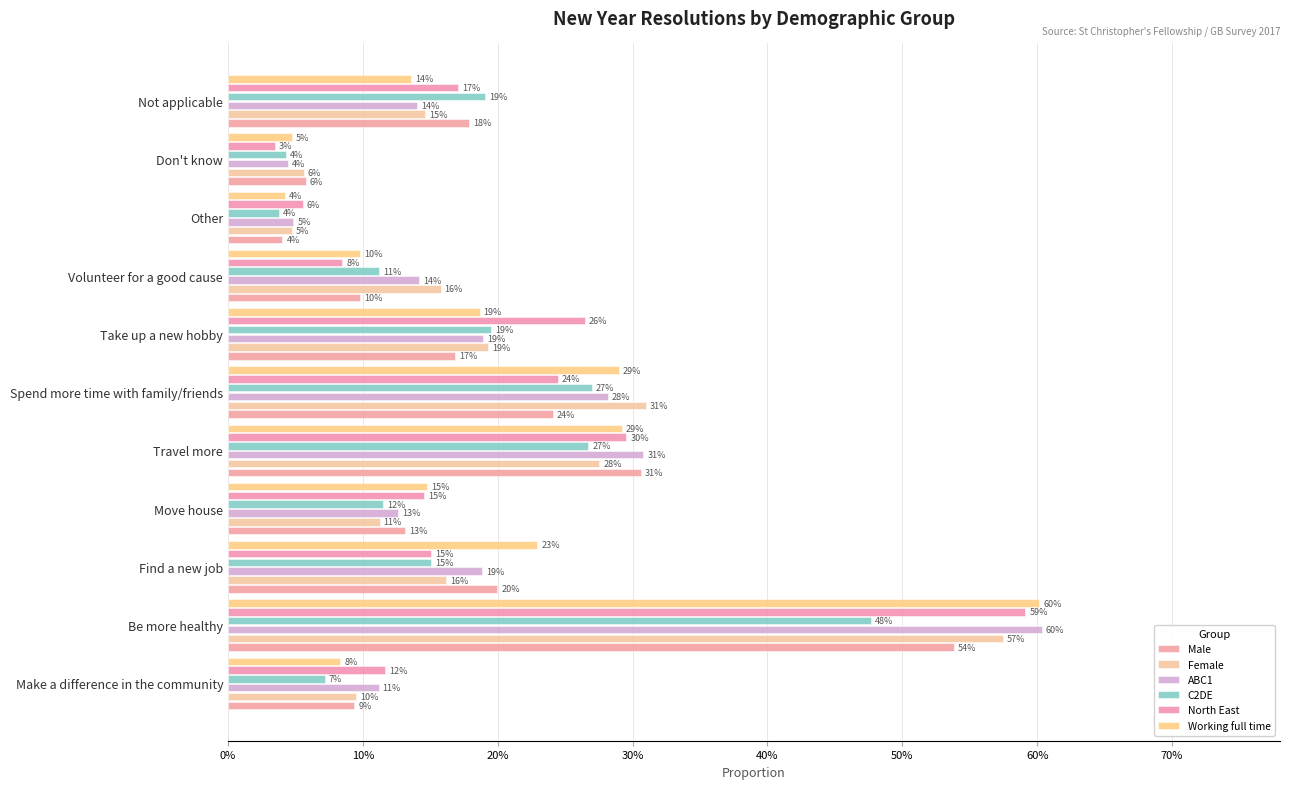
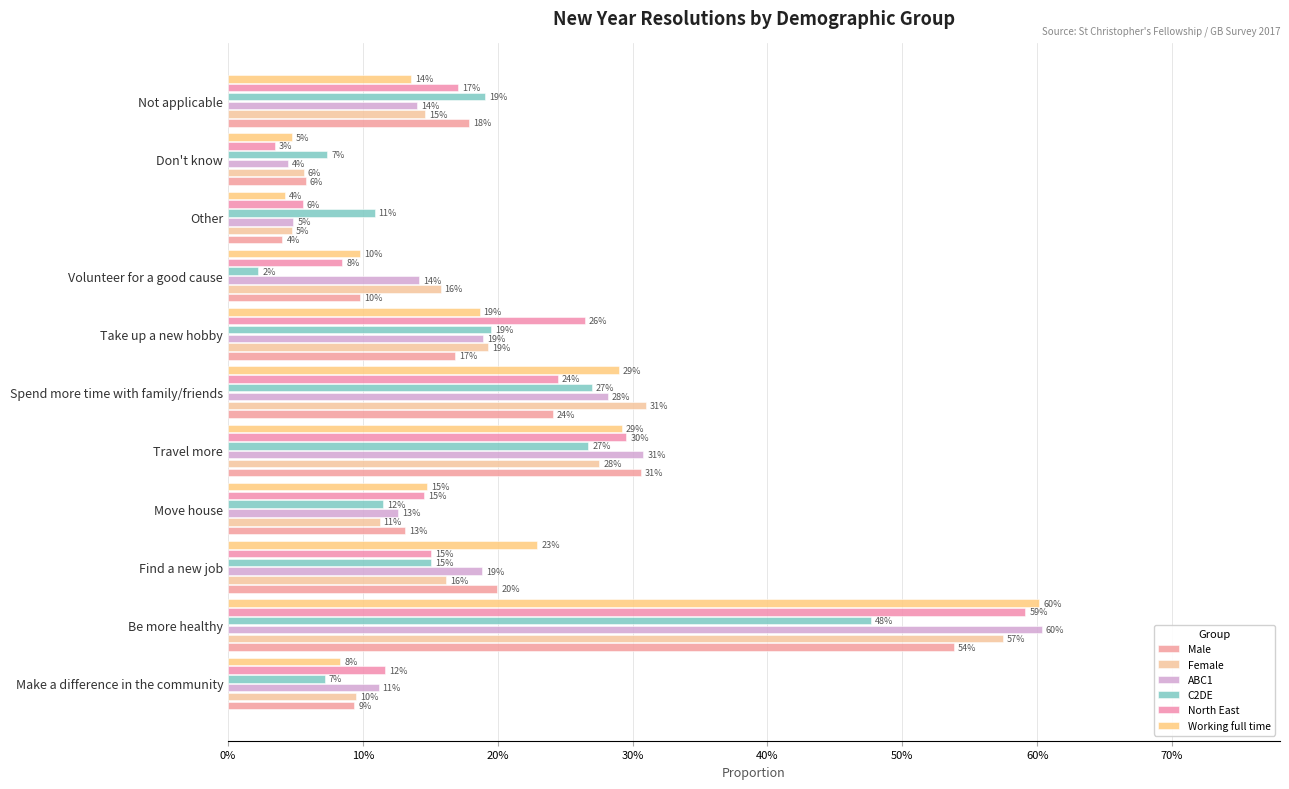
  {
    "C2DE": {
      "Not applicable": "19%",
-     "Don't know": "4%",
-     "Other": "4%",
-     "Volunteer for a good cause": "11%",
+     "Don't know": "7%",
+     "Other": "11%",
+     "Volunteer for a good cause": "2%",
      "Take up a new hobby": "19%",
      "Spend more time with family/friends": "27%",
      "Travel more": "27%",
      "Move house": "12%",
      "Find a new job": "15%",
      "Be more healthy": "48%",
      "Make a difference in the community": "7%"
    }
  }
